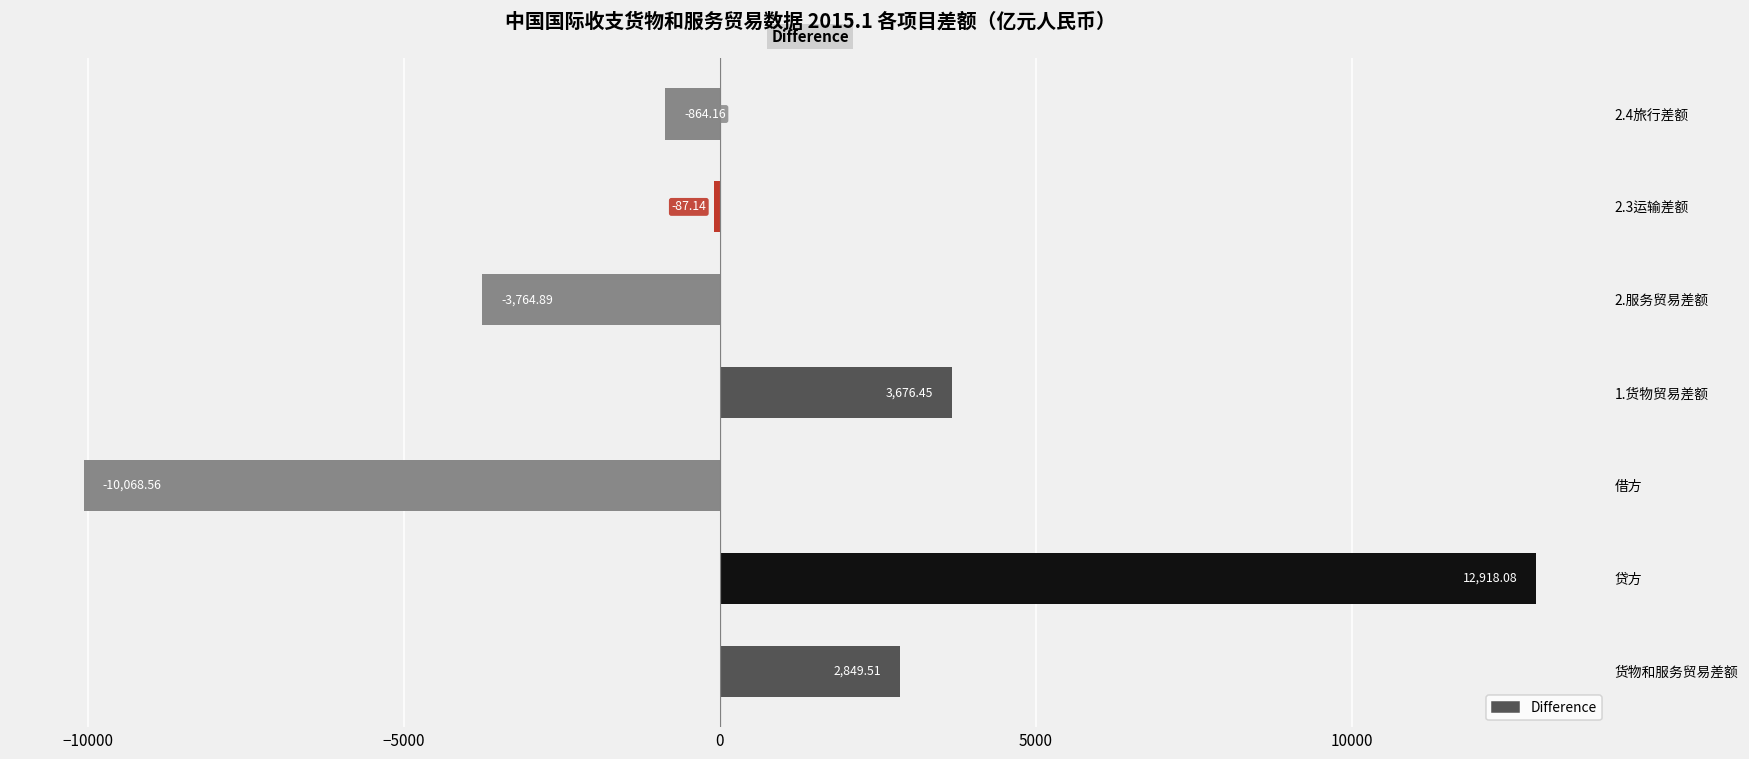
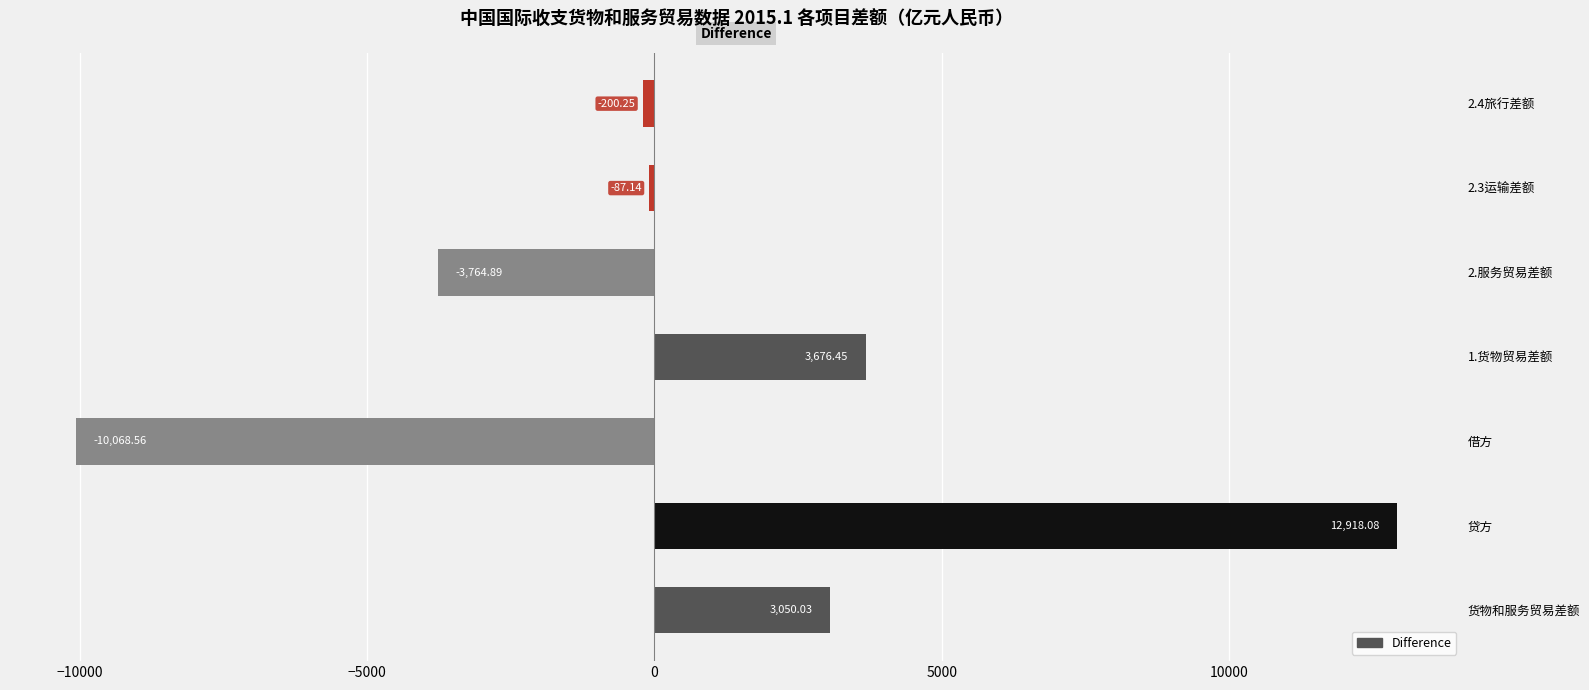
  {
-   "2.4旅行差额": "-864.16",
-   "货物和服务贸易差额": "2,849.51"
+   "2.4旅行差额": "-200.25",
+   "货物和服务贸易差额": "3,050.03"
  }
